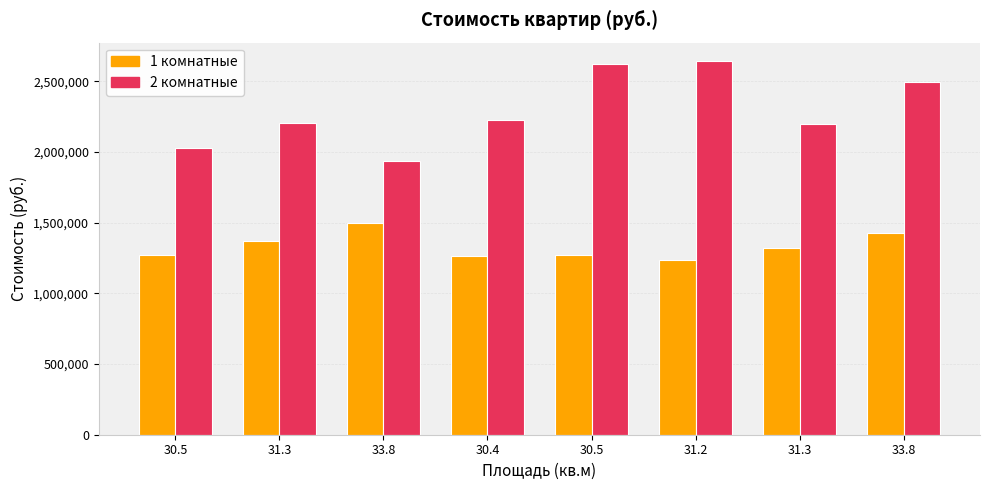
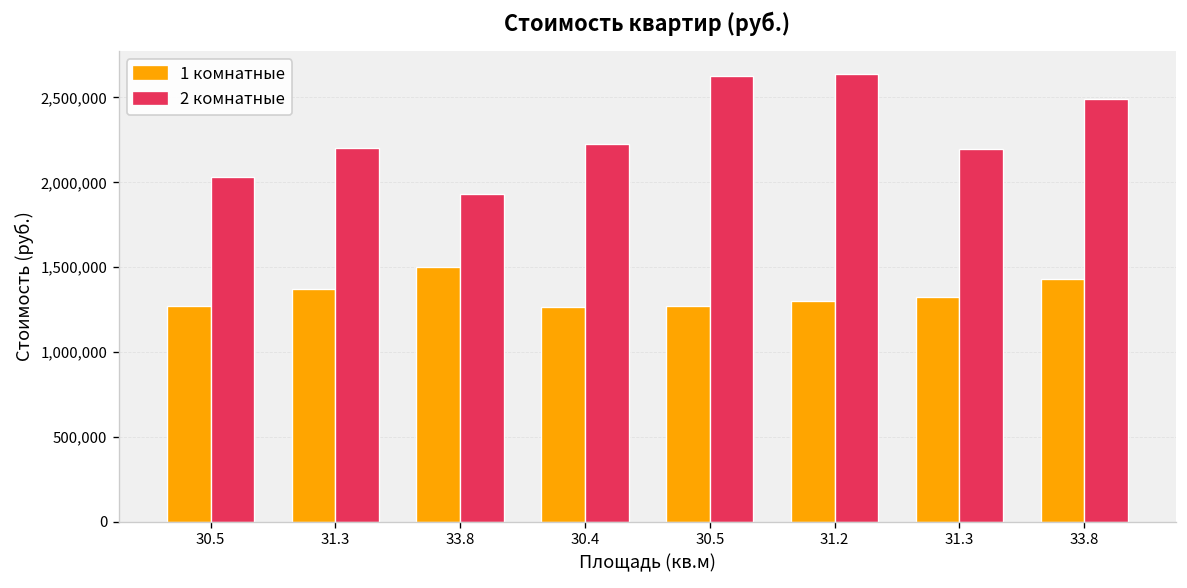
  {
    "1 комнатные": {
      "30.4": "1,270,000",
-     "31.2": "1,240,000"
+     "31.2": "1,300,000"
    },
    "2 комнатные": {
      "30.4": "2,230,000",
      "31.2": "2,640,000"
    }
  }
